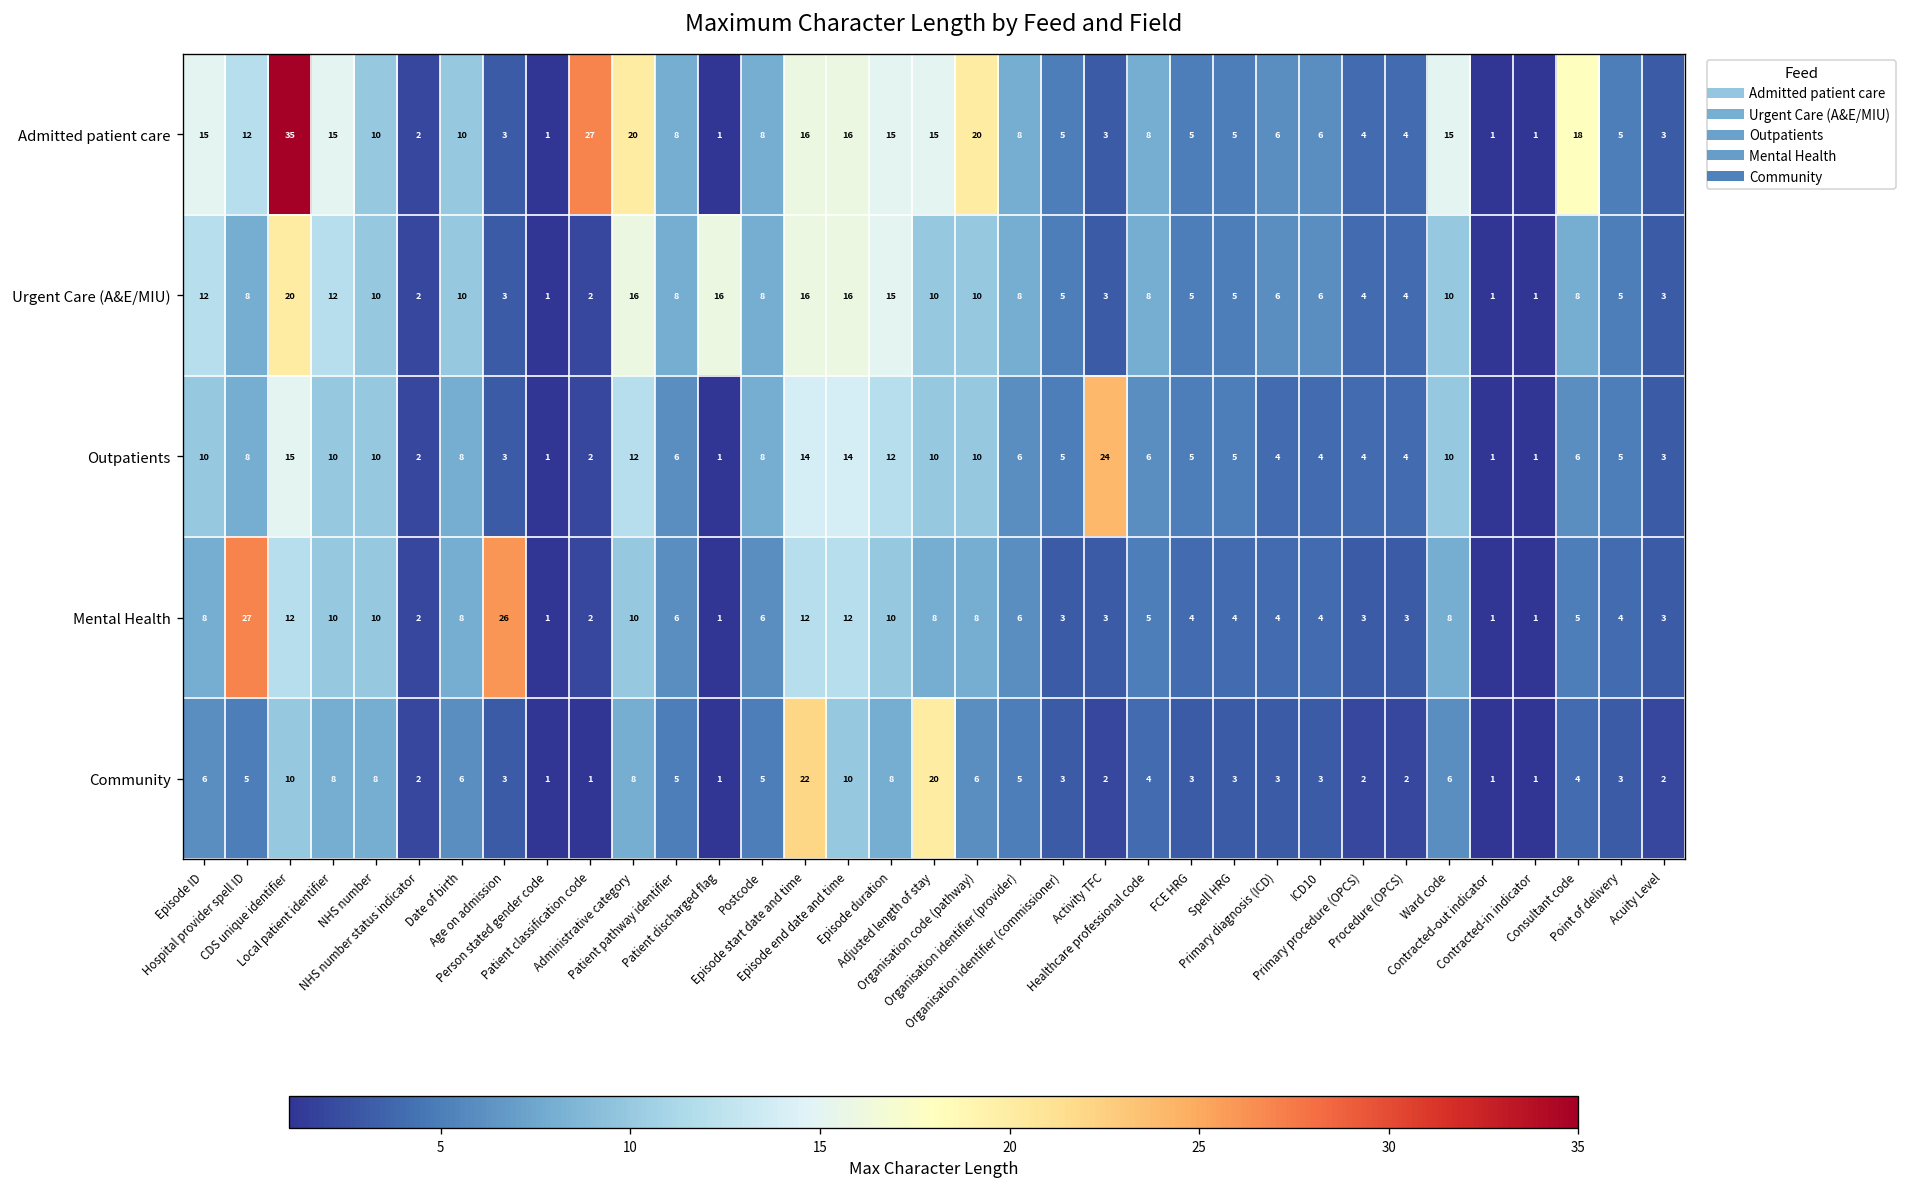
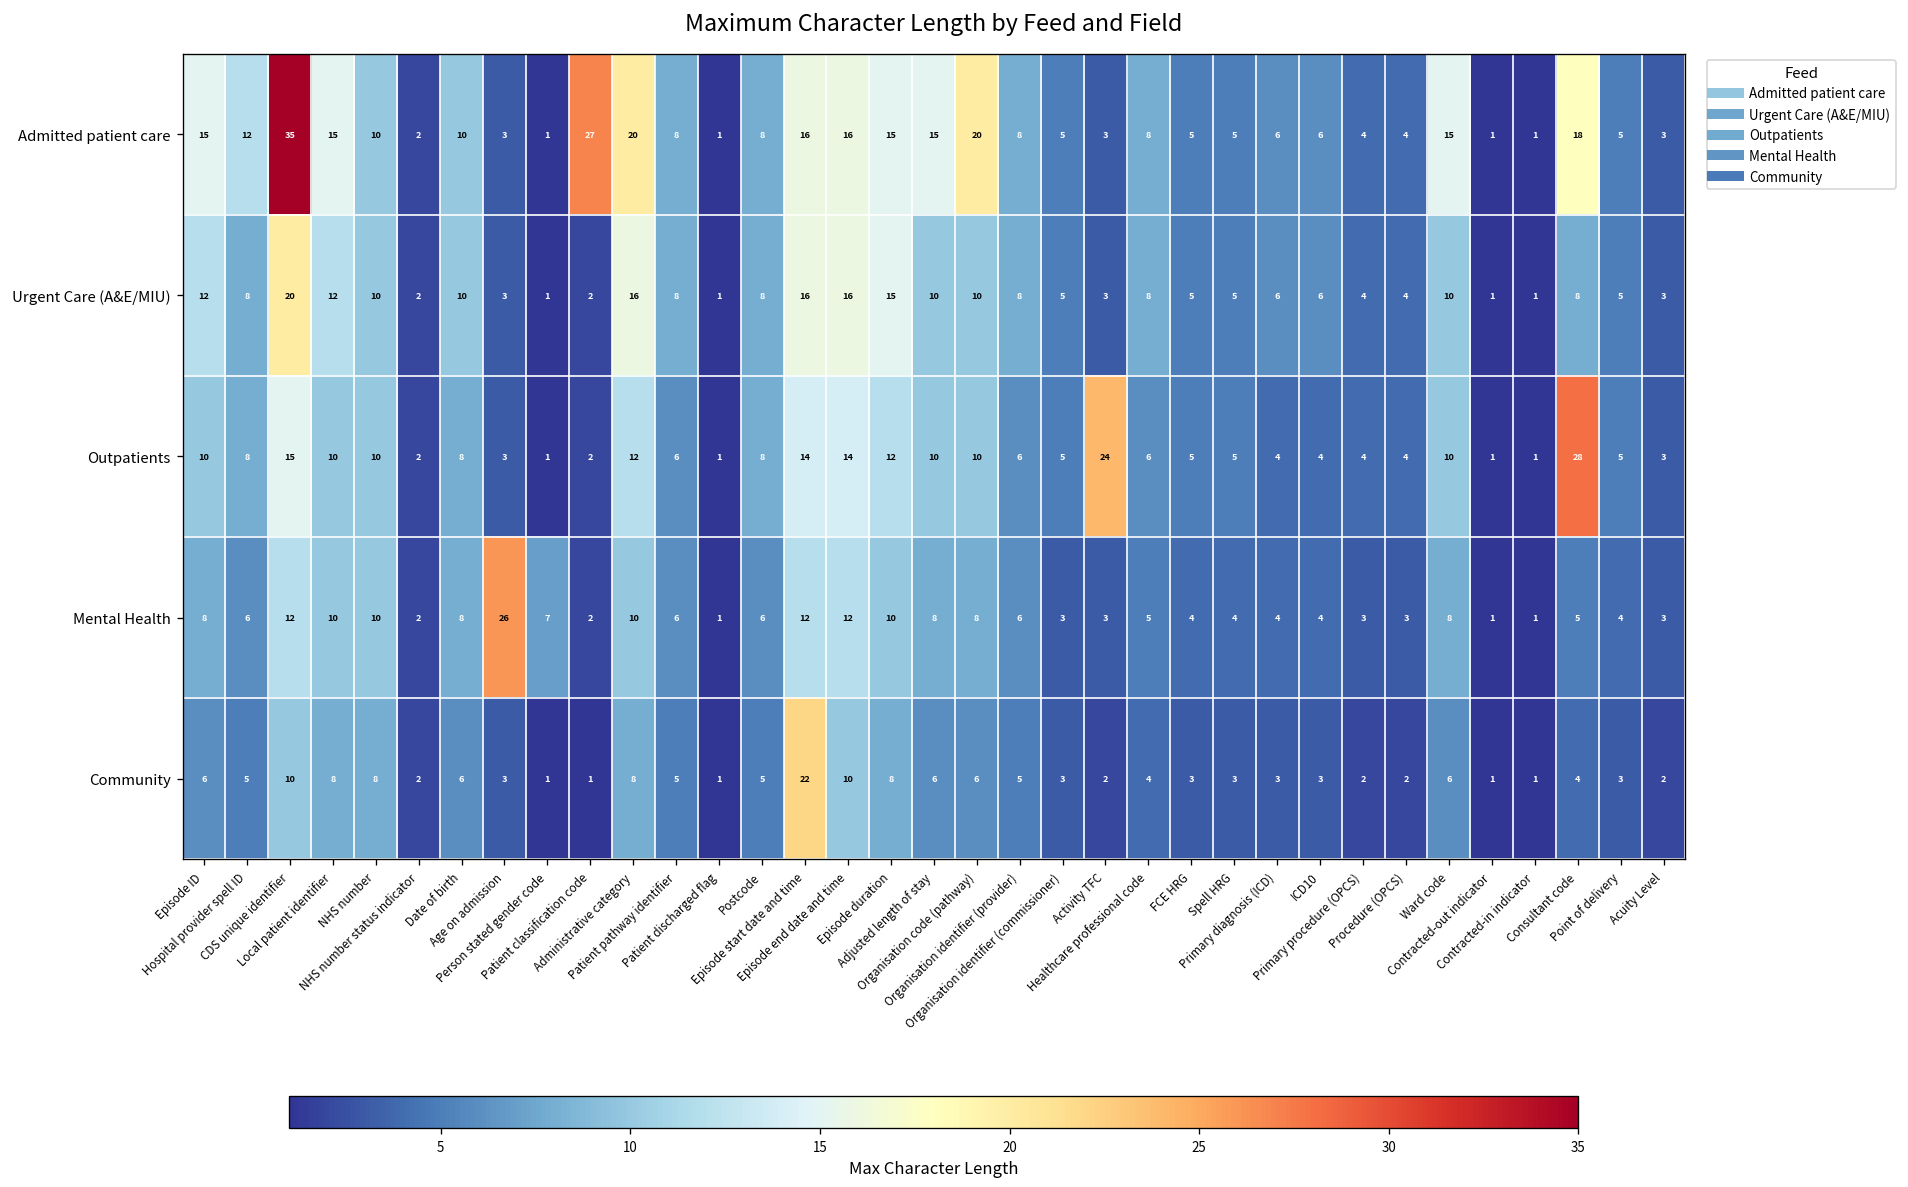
  {
    "Admitted patient care": {
      "Episode ID": 15,
      "Hospital provider spell ID": 12,
      "CDS unique identifier": 35,
      "Local patient identifier": 15,
      "NHS number": 10,
      "NHS number status indicator": 2,
      "Date of birth": 10,
      "Age on admission": 3,
      "Person stated gender code": 1,
      "Patient classification code": 27,
      "Administrative category": 20,
      "Patient pathway identifier": 8,
      "Patient discharged flag": 1,
      "Postcode": 8,
      "Episode start date and time": 16,
      "Episode end date and time": 16,
      "Episode duration": 15,
      "Adjusted length of stay": 15,
      "Organisation code (pathway)": 20,
      "Organisation identifier (provider)": 8,
      "Organisation identifier (commissioner)": 5,
      "Activity TFC": 3,
      "Healthcare professional code": 8,
      "FCE HRG": 5,
      "Spell HRG": 5,
      "Primary diagnosis (ICD)": 6,
      "ICD10": 6,
      "Primary procedure (OPCS)": 4,
      "Procedure (OPCS)": 4,
      "Ward code": 15,
      "Contracted-out indicator": 1,
      "Contracted-in indicator": 1,
      "Consultant code": 18,
      "Point of delivery": 5,
      "Acuity Level": 3
    },
    "Urgent Care (A&E/MIU)": {
      "Episode ID": 12,
      "Hospital provider spell ID": 8,
      "CDS unique identifier": 20,
      "Local patient identifier": 12,
      "NHS number": 10,
      "NHS number status indicator": 2,
      "Date of birth": 10,
      "Age on admission": 3,
      "Person stated gender code": 1,
      "Patient classification code": 2,
      "Administrative category": 16,
      "Patient pathway identifier": 8,
-     "Patient discharged flag": 16,
+     "Patient discharged flag": 1,
      "Postcode": 8,
      "Episode start date and time": 16,
      "Episode end date and time": 16,
      "Episode duration": 15,
      "Adjusted length of stay": 10,
      "Organisation code (pathway)": 10,
      "Organisation identifier (provider)": 8,
      "Organisation identifier (commissioner)": 5,
      "Activity TFC": 3,
      "Healthcare professional code": 8,
      "FCE HRG": 5,
      "Spell HRG": 5,
      "Primary diagnosis (ICD)": 6,
      "ICD10": 6,
      "Primary procedure (OPCS)": 4,
      "Procedure (OPCS)": 4,
      "Ward code": 10,
      "Contracted-out indicator": 1,
      "Contracted-in indicator": 1,
      "Consultant code": 8,
      "Point of delivery": 5,
      "Acuity Level": 3
    },
    "Outpatients": {
      "Episode ID": 10,
      "Hospital provider spell ID": 8,
      "CDS unique identifier": 15,
      "Local patient identifier": 10,
      "NHS number": 10,
      "NHS number status indicator": 2,
      "Date of birth": 8,
      "Age on admission": 3,
      "Person stated gender code": 1,
      "Patient classification code": 2,
      "Administrative category": 12,
      "Patient pathway identifier": 6,
      "Patient discharged flag": 1,
      "Postcode": 8,
      "Episode start date and time": 14,
      "Episode end date and time": 14,
      "Episode duration": 12,
      "Adjusted length of stay": 10,
      "Organisation code (pathway)": 10,
      "Organisation identifier (provider)": 6,
      "Organisation identifier (commissioner)": 5,
      "Activity TFC": 24,
      "Healthcare professional code": 6,
      "FCE HRG": 5,
      "Spell HRG": 5,
      "Primary diagnosis (ICD)": 4,
      "ICD10": 4,
      "Primary procedure (OPCS)": 4,
      "Procedure (OPCS)": 4,
      "Ward code": 10,
      "Contracted-out indicator": 1,
      "Contracted-in indicator": 1,
-     "Consultant code": 6,
+     "Consultant code": 28,
      "Point of delivery": 5,
      "Acuity Level": 3
    },
    "Mental Health": {
      "Episode ID": 8,
-     "Hospital provider spell ID": 27,
+     "Hospital provider spell ID": 6,
      "CDS unique identifier": 12,
      "Local patient identifier": 10,
      "NHS number": 10,
      "NHS number status indicator": 2,
      "Date of birth": 8,
      "Age on admission": 26,
-     "Person stated gender code": 1,
+     "Person stated gender code": 7,
      "Patient classification code": 2,
      "Administrative category": 10,
      "Patient pathway identifier": 6,
      "Patient discharged flag": 1,
      "Postcode": 6,
      "Episode start date and time": 12,
      "Episode end date and time": 12,
      "Episode duration": 10,
      "Adjusted length of stay": 8,
      "Organisation code (pathway)": 8,
      "Organisation identifier (provider)": 6,
      "Organisation identifier (commissioner)": 3,
      "Activity TFC": 3,
      "Healthcare professional code": 5,
      "FCE HRG": 4,
      "Spell HRG": 4,
      "Primary diagnosis (ICD)": 4,
      "ICD10": 4,
      "Primary procedure (OPCS)": 3,
      "Procedure (OPCS)": 3,
      "Ward code": 8,
      "Contracted-out indicator": 1,
      "Contracted-in indicator": 1,
      "Consultant code": 5,
      "Point of delivery": 4,
      "Acuity Level": 3
    },
    "Community": {
      "Episode ID": 6,
      "Hospital provider spell ID": 5,
      "CDS unique identifier": 10,
      "Local patient identifier": 8,
      "NHS number": 8,
      "NHS number status indicator": 2,
      "Date of birth": 6,
      "Age on admission": 3,
      "Person stated gender code": 1,
      "Patient classification code": 1,
      "Administrative category": 8,
      "Patient pathway identifier": 5,
      "Patient discharged flag": 1,
      "Postcode": 5,
      "Episode start date and time": 22,
      "Episode end date and time": 10,
      "Episode duration": 8,
-     "Adjusted length of stay": 20,
+     "Adjusted length of stay": 6,
      "Organisation code (pathway)": 6,
      "Organisation identifier (provider)": 5,
      "Organisation identifier (commissioner)": 3,
      "Activity TFC": 2,
      "Healthcare professional code": 4,
      "FCE HRG": 3,
      "Spell HRG": 3,
      "Primary diagnosis (ICD)": 3,
      "ICD10": 3,
      "Primary procedure (OPCS)": 2,
      "Procedure (OPCS)": 2,
      "Ward code": 6,
      "Contracted-out indicator": 1,
      "Contracted-in indicator": 1,
      "Consultant code": 4,
      "Point of delivery": 3,
      "Acuity Level": 2
    }
  }
